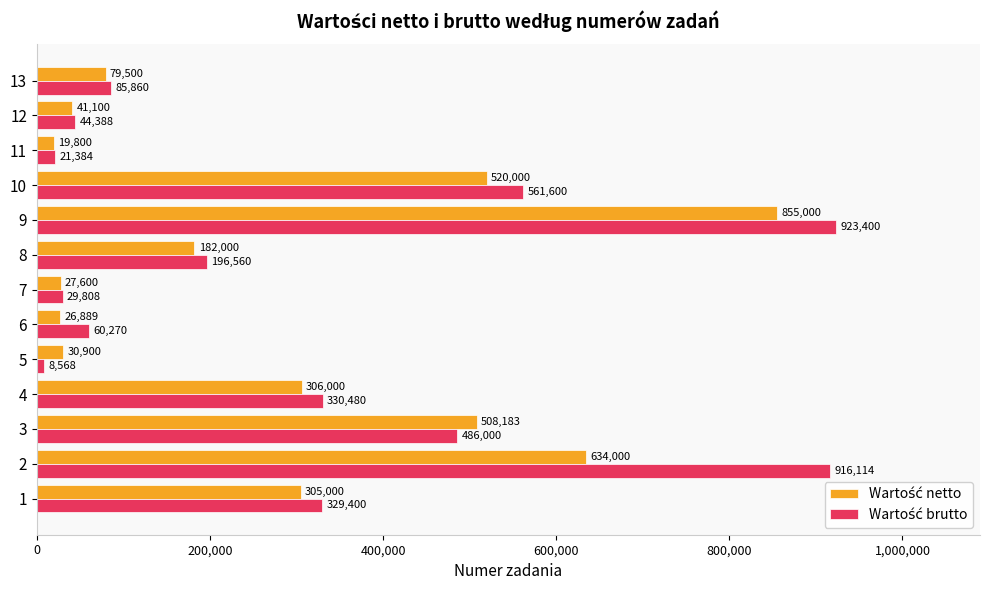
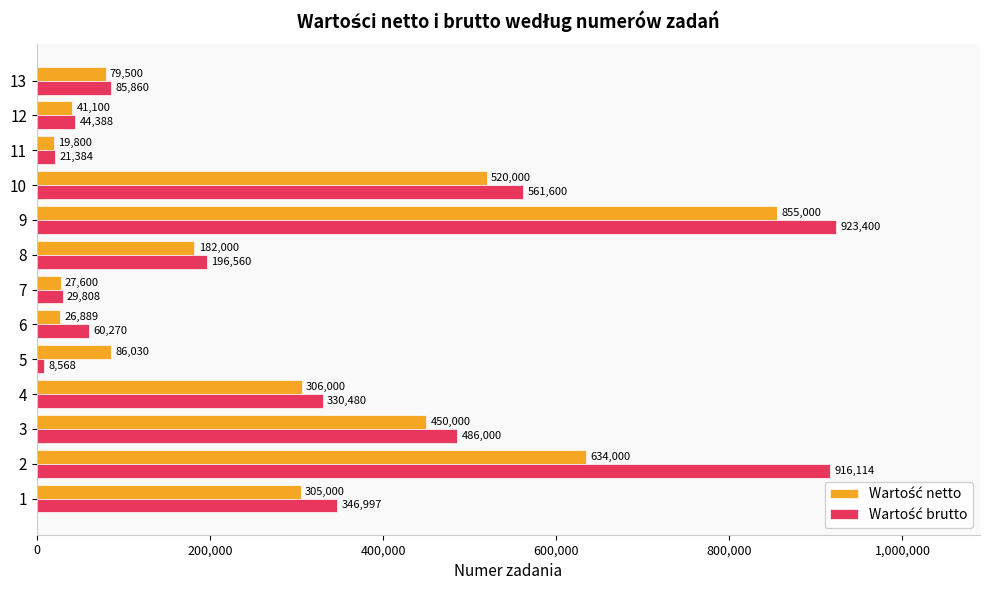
  {
    "Wartość netto": {
      "13": "79,500",
      "12": "41,100",
      "11": "19,800",
      "10": "520,000",
      "9": "855,000",
      "8": "182,000",
      "7": "27,600",
      "6": "26,889",
-     "5": "30,900",
+     "5": "86,030",
      "4": "306,000",
-     "3": "508,183",
+     "3": "450,000",
      "2": "634,000",
      "1": "305,000"
    },
    "Wartość brutto": {
      "13": "85,860",
      "12": "44,388",
      "11": "21,384",
      "10": "561,600",
      "9": "923,400",
      "8": "196,560",
      "7": "29,808",
      "6": "60,270",
      "5": "8,568",
      "4": "330,480",
      "3": "486,000",
      "2": "916,114",
-     "1": "329,400"
+     "1": "346,997"
    }
  }
